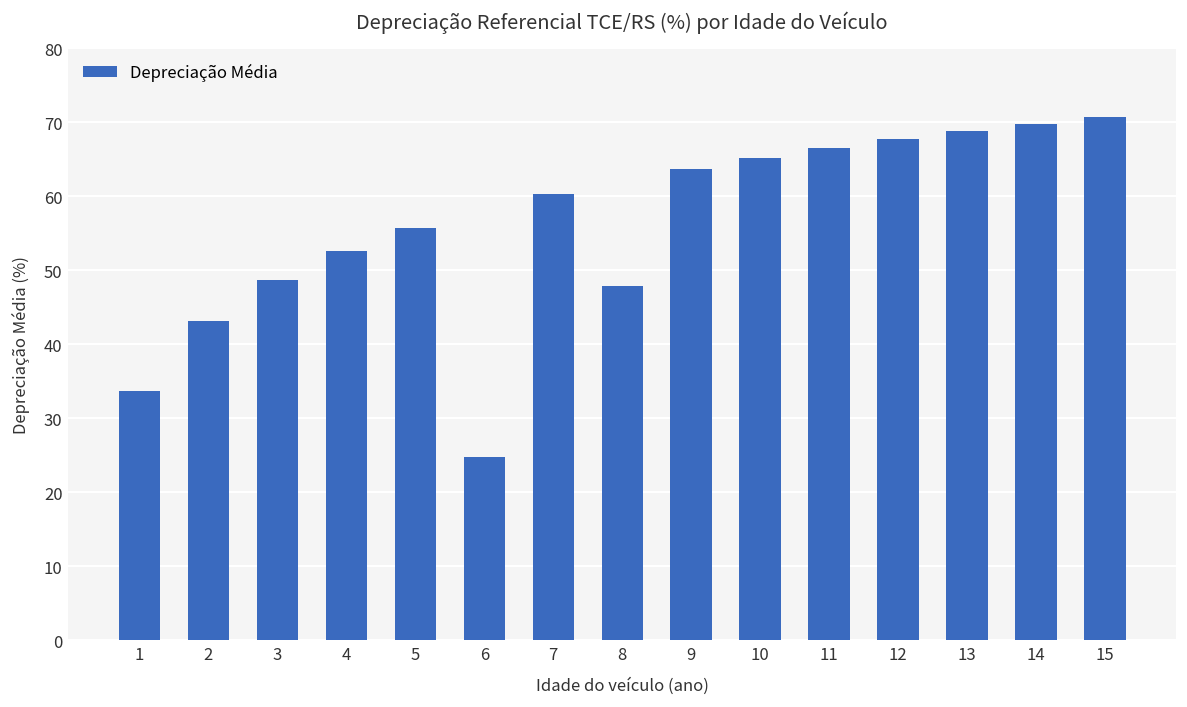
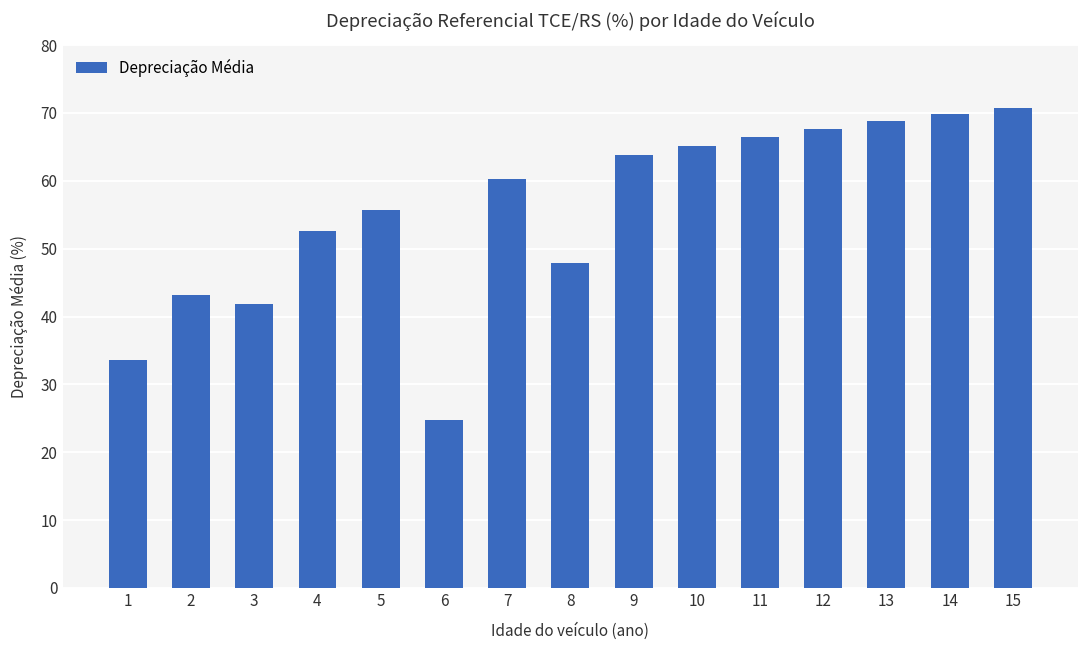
  {
    "1": 34,
    "2": 43,
-   "3": 49,
+   "3": 42,
    "4": 53,
    "5": 56,
    "6": 25,
    "7": 60,
    "8": 48,
    "9": 64,
    "10": 65,
    "11": 66,
    "12": 68,
    "13": 69,
    "14": 70,
    "15": 71
  }
